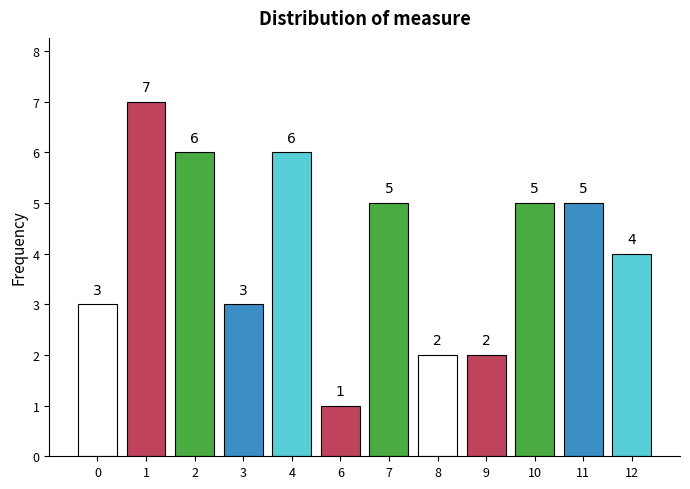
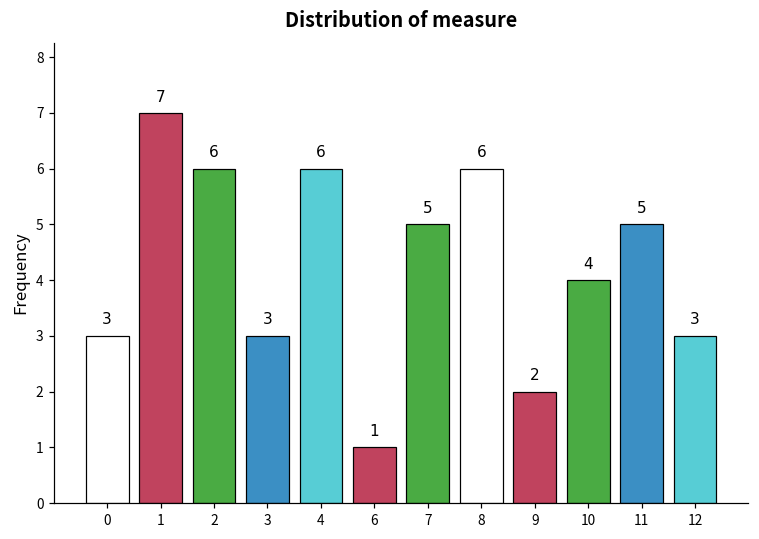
  {
    "0": 3,
    "1": 7,
    "2": 6,
    "3": 3,
    "4": 6,
    "6": 1,
    "7": 5,
-   "8": 2,
+   "8": 6,
    "9": 2,
-   "10": 5,
+   "10": 4,
    "11": 5,
-   "12": 4
+   "12": 3
  }
